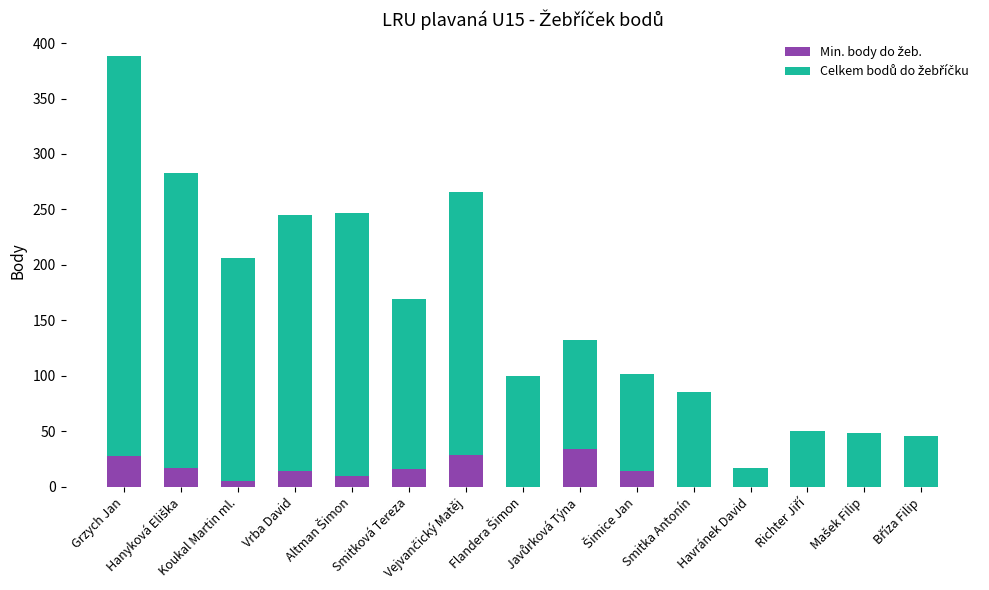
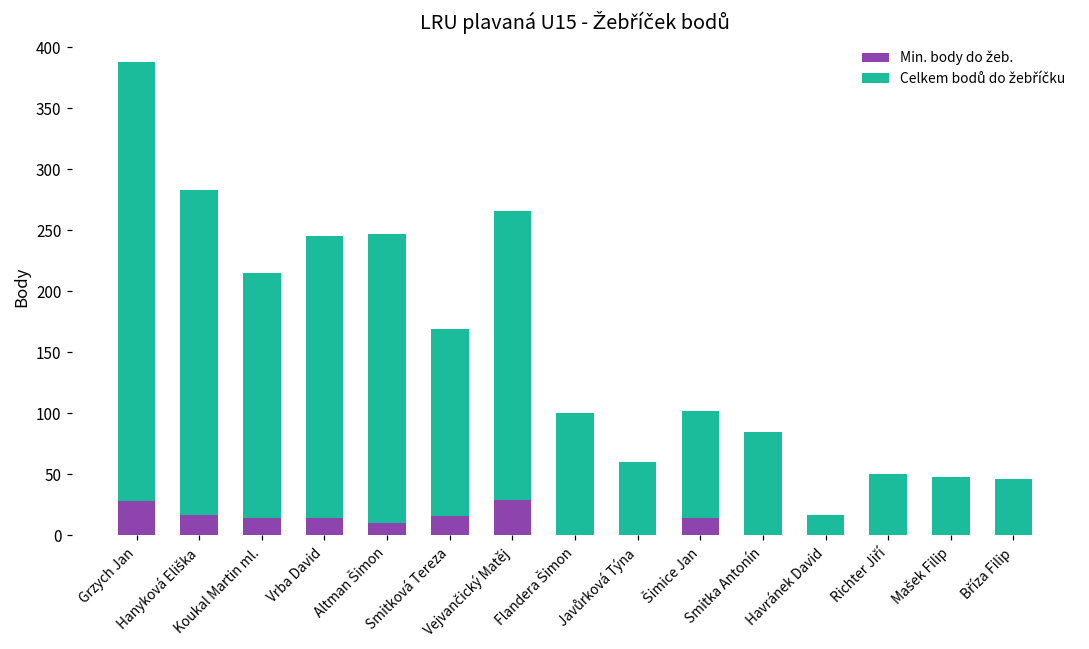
  {
    "Min. body do žeb.": {
      "Grzych Jan": 28,
      "Hanyková Eliška": 17,
-     "Koukal Martin ml.": 5,
+     "Koukal Martin ml.": 14,
      "Vrba David": 14,
      "Altman Šimon": 10,
      "Smitková Tereza": 16,
      "Vejvančický Matěj": 29,
      "Flandera Šimon": 0,
-     "Javůrková Týna": 34,
+     "Javůrková Týna": 0,
      "Šimice Jan": 14,
      "Smitka Antonín": 0,
      "Havránek David": 0,
      "Richter Jiří": 0,
      "Mašek Filip": 0,
      "Bříza Filip": 0
    },
    "Celkem bodů do žebříčku": {
      "Grzych Jan": 360,
      "Hanyková Eliška": 266,
      "Koukal Martin ml.": 201,
      "Vrba David": 231,
      "Altman Šimon": 237,
      "Smitková Tereza": 153,
      "Vejvančický Matěj": 237,
      "Flandera Šimon": 100,
-     "Javůrková Týna": 98,
+     "Javůrková Týna": 60,
      "Šimice Jan": 88,
      "Smitka Antonín": 85,
      "Havránek David": 17,
      "Richter Jiří": 50,
      "Mašek Filip": 48,
      "Bříza Filip": 46
    }
  }
